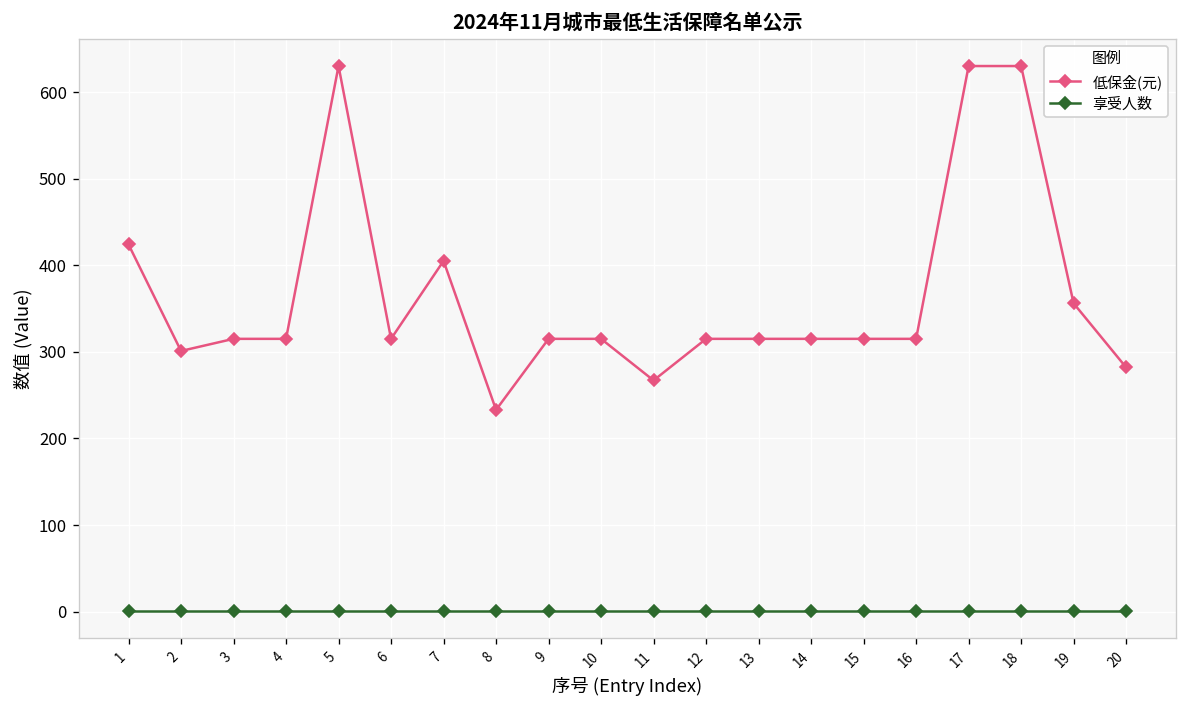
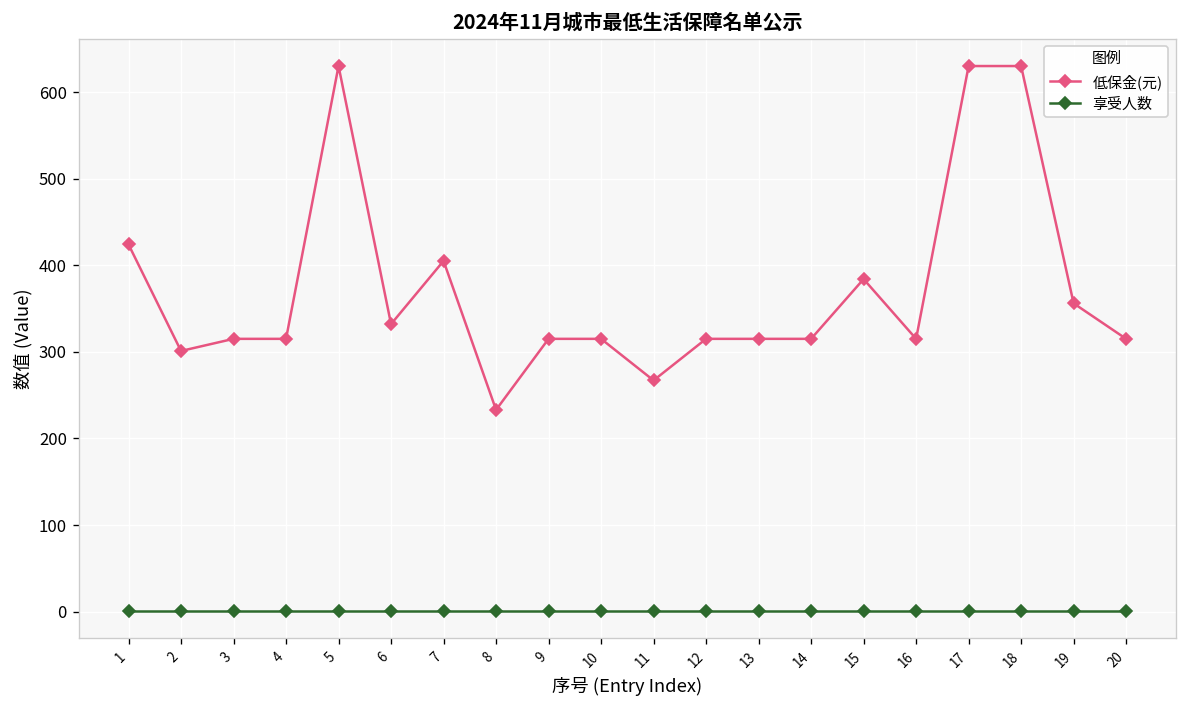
  {
    "低保金(元)": {
      "1": 420,
      "2": 300,
      "3": 320,
      "4": 320,
      "5": 630,
-     "6": 320,
+     "6": 330,
      "7": 410,
      "8": 230,
      "9": 320,
      "10": 320,
      "11": 270,
      "12": 320,
      "13": 320,
      "14": 320,
-     "15": 320,
+     "15": 380,
      "16": 320,
      "17": 630,
      "18": 630,
      "19": 360,
-     "20": 280
+     "20": 320
    },
    "享受人数": {
      "1": 0,
      "2": 0,
      "3": 0,
      "4": 0,
      "5": 0,
      "6": 0,
      "7": 0,
      "8": 0,
      "9": 0,
      "10": 0,
      "11": 0,
      "12": 0,
      "13": 0,
      "14": 0,
      "15": 0,
      "16": 0,
      "17": 0,
      "18": 0,
      "19": 0,
      "20": 0
    }
  }
